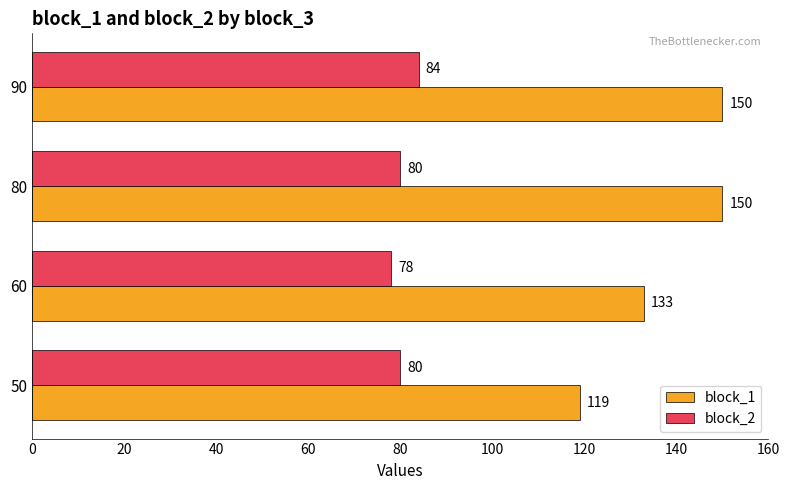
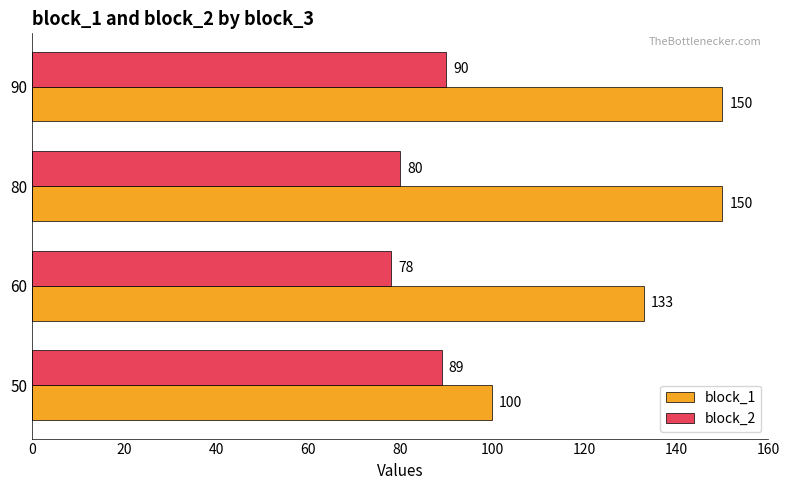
  {
    "block_1": {
      "90": 150,
      "80": 150,
      "60": 133,
-     "50": 119
+     "50": 100
    },
    "block_2": {
-     "90": 84,
+     "90": 90,
      "80": 80,
      "60": 78,
-     "50": 80
+     "50": 89
    }
  }
